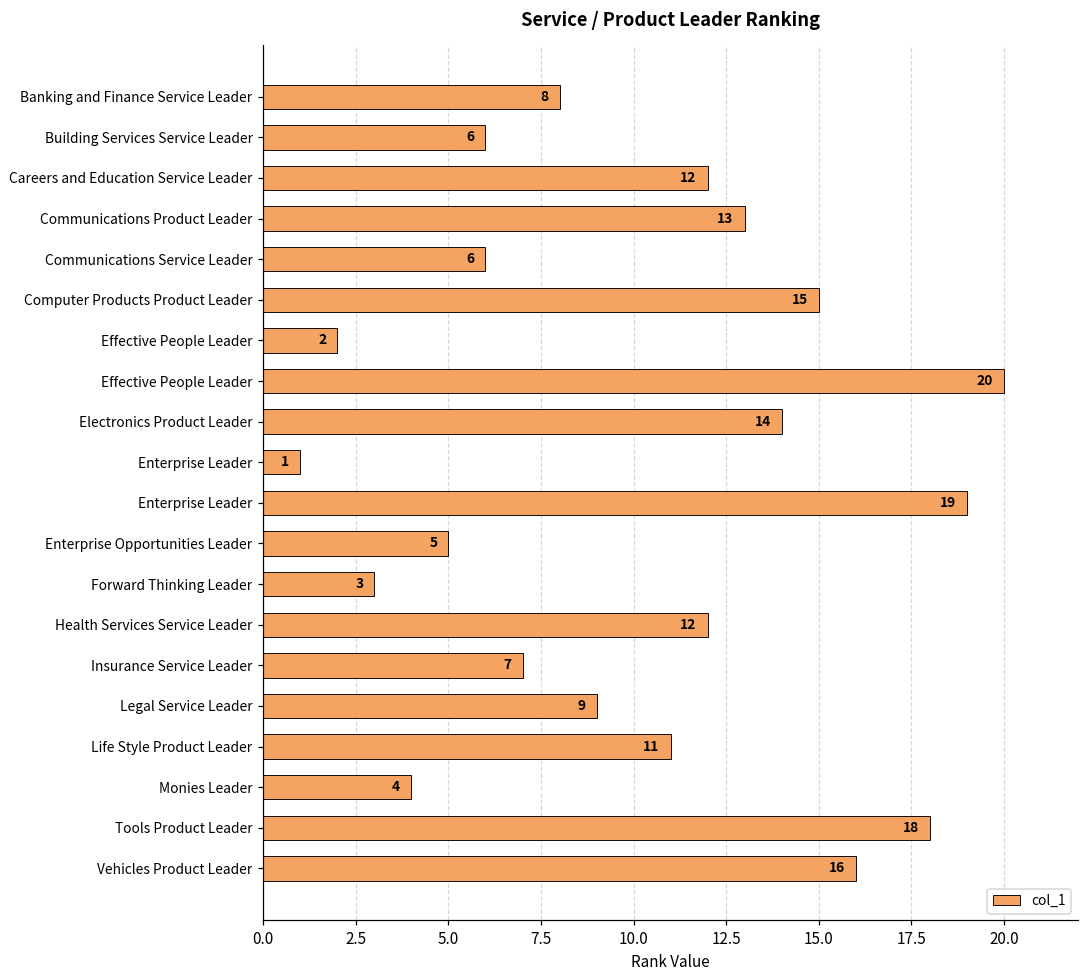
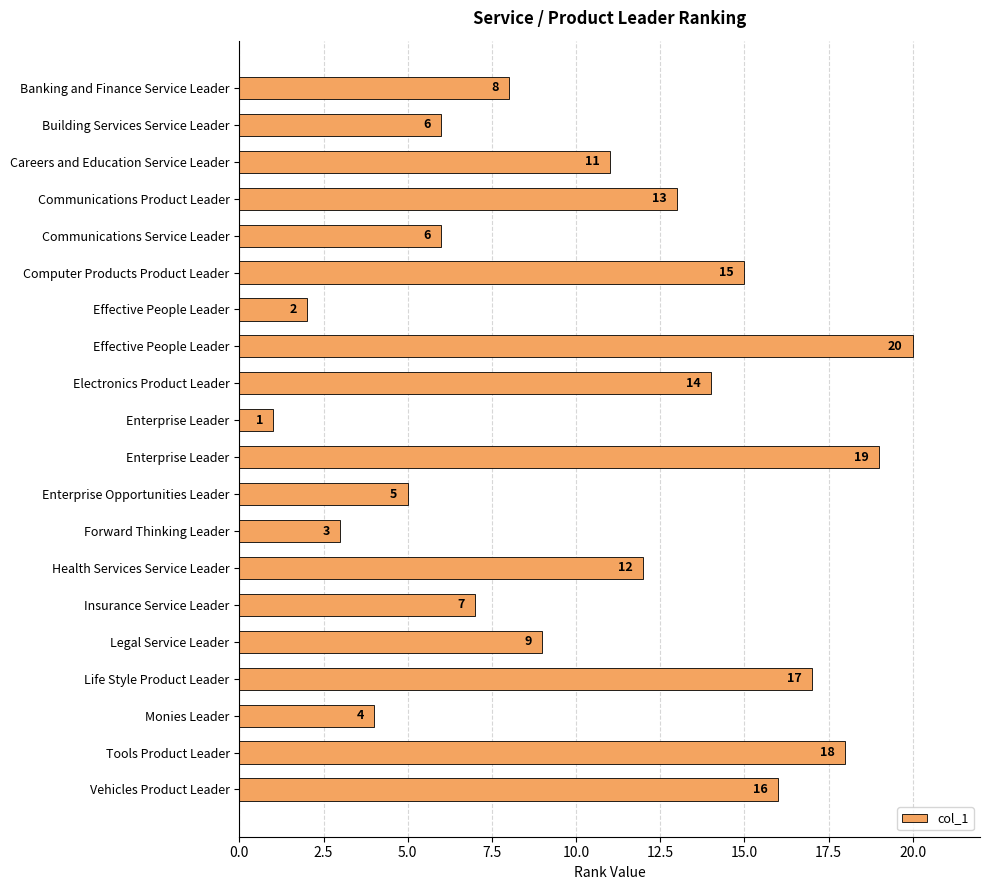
  {
    "Banking and Finance Service Leader": 8,
    "Building Services Service Leader": 6,
-   "Careers and Education Service Leader": 12,
+   "Careers and Education Service Leader": 11,
    "Communications Product Leader": 13,
    "Communications Service Leader": 6,
    "Computer Products Product Leader": 15,
    "Electronics Product Leader": 14,
    "Enterprise Opportunities Leader": 5,
    "Forward Thinking Leader": 3,
    "Health Services Service Leader": 12,
    "Insurance Service Leader": 7,
    "Legal Service Leader": 9,
-   "Life Style Product Leader": 11,
+   "Life Style Product Leader": 17,
    "Monies Leader": 4,
    "Tools Product Leader": 18,
    "Vehicles Product Leader": 16
  }
